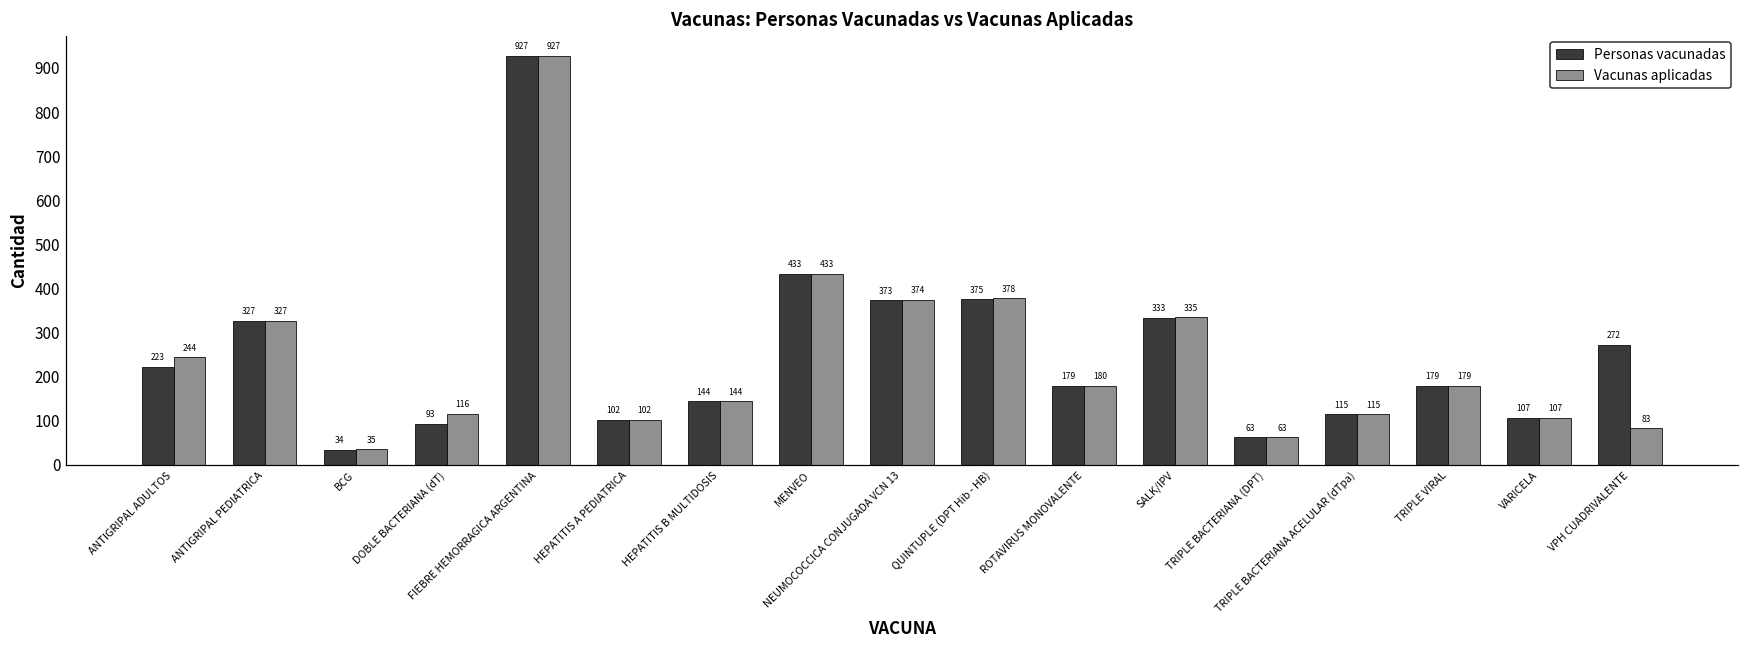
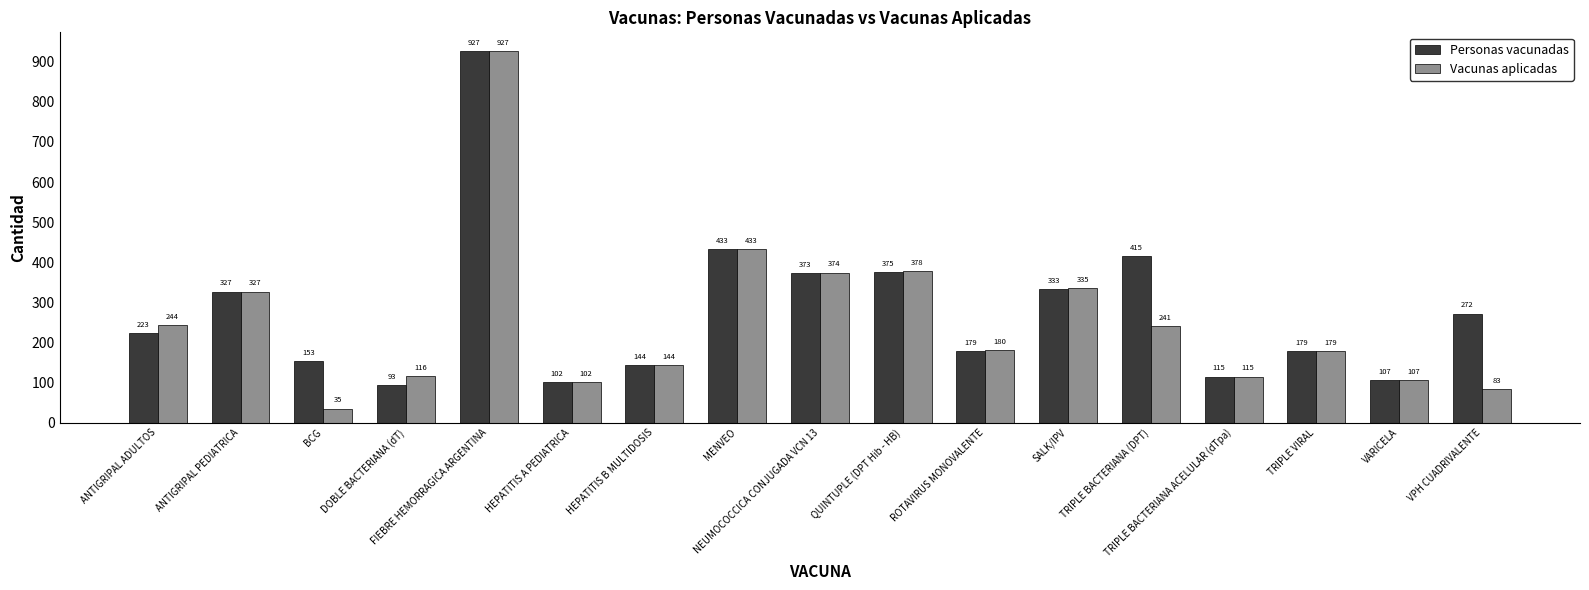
  {
    "Personas vacunadas": {
      "ANTIGRIPAL ADULTOS": 223,
      "ANTIGRIPAL PEDIATRICA": 327,
-     "BCG": 34,
+     "BCG": 153,
      "DOBLE BACTERIANA (dT)": 93,
      "FIEBRE HEMORRAGICA ARGENTINA": 927,
      "HEPATITIS A PEDIATRICA": 102,
      "HEPATITIS B MULTIDOSIS": 144,
      "MENVEO": 433,
      "NEUMOCOCCICA CONJUGADA VCN 13": 373,
      "QUINTUPLE (DPT Hib - HB)": 375,
      "ROTAVIRUS MONOVALENTE": 179,
      "SALK/IPV": 333,
-     "TRIPLE BACTERIANA (DPT)": 63,
+     "TRIPLE BACTERIANA (DPT)": 415,
      "TRIPLE BACTERIANA ACELULAR (dTpa)": 115,
      "TRIPLE VIRAL": 179,
      "VARICELA": 107,
      "VPH CUADRIVALENTE": 272
    },
    "Vacunas aplicadas": {
      "ANTIGRIPAL ADULTOS": 244,
      "ANTIGRIPAL PEDIATRICA": 327,
      "BCG": 35,
      "DOBLE BACTERIANA (dT)": 116,
      "FIEBRE HEMORRAGICA ARGENTINA": 927,
      "HEPATITIS A PEDIATRICA": 102,
      "HEPATITIS B MULTIDOSIS": 144,
      "MENVEO": 433,
      "NEUMOCOCCICA CONJUGADA VCN 13": 374,
      "QUINTUPLE (DPT Hib - HB)": 378,
      "ROTAVIRUS MONOVALENTE": 180,
      "SALK/IPV": 335,
-     "TRIPLE BACTERIANA (DPT)": 63,
+     "TRIPLE BACTERIANA (DPT)": 241,
      "TRIPLE BACTERIANA ACELULAR (dTpa)": 115,
      "TRIPLE VIRAL": 179,
      "VARICELA": 107,
      "VPH CUADRIVALENTE": 83
    }
  }
